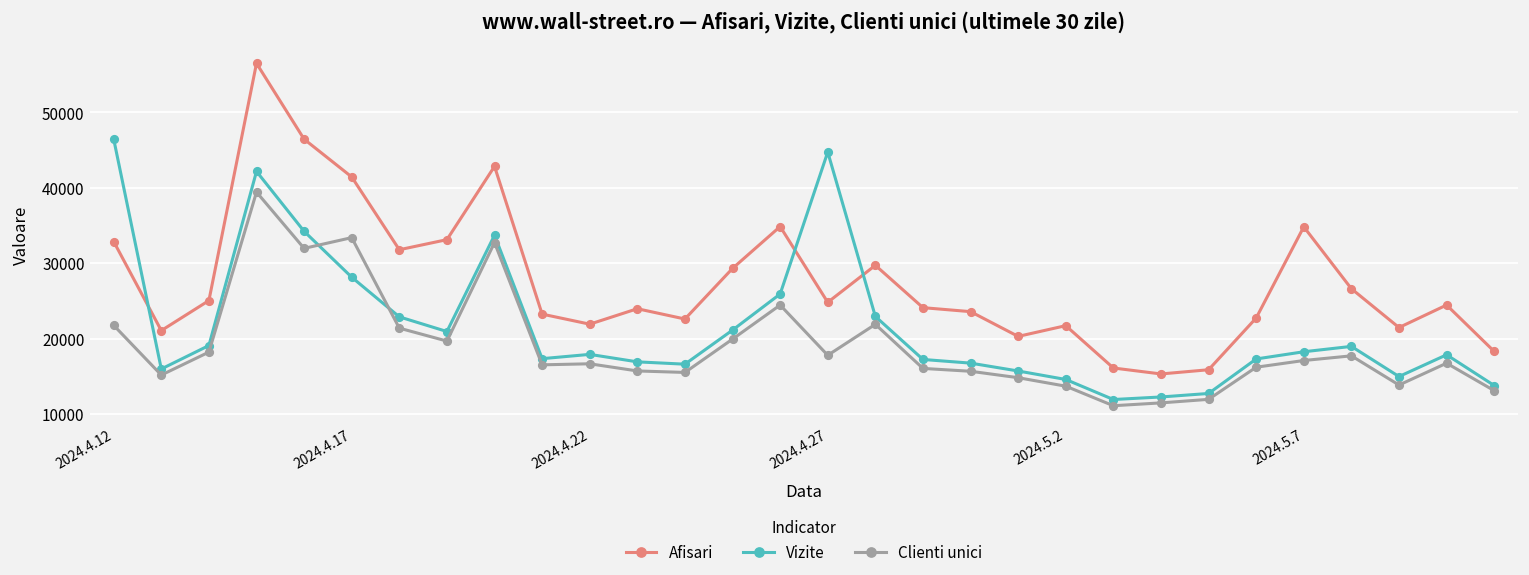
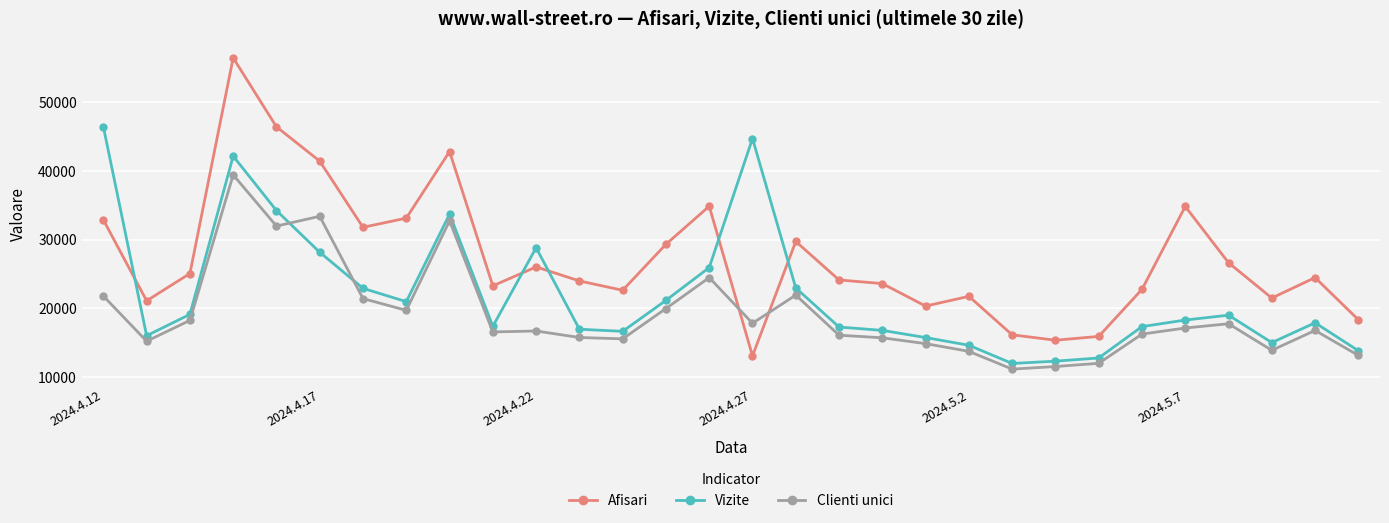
  {
    "Afisari": {
      "2024.4.12": 33000,
      "2024.4.17": 41000,
-     "2024.4.22": 22000,
-     "2024.4.27": 25000,
+     "2024.4.22": 26000,
+     "2024.4.27": 13000,
      "2024.5.2": 22000,
      "2024.5.7": 35000
    },
    "Vizite": {
      "2024.4.12": 46000,
      "2024.4.17": 28000,
-     "2024.4.22": 18000,
+     "2024.4.22": 29000,
      "2024.4.27": 45000,
      "2024.5.2": 15000,
      "2024.5.7": 18000
    },
    "Clienti unici": {
      "2024.4.12": 22000,
      "2024.4.17": 33000,
      "2024.4.22": 17000,
      "2024.4.27": 18000,
      "2024.5.2": 14000,
      "2024.5.7": 17000
    }
  }
